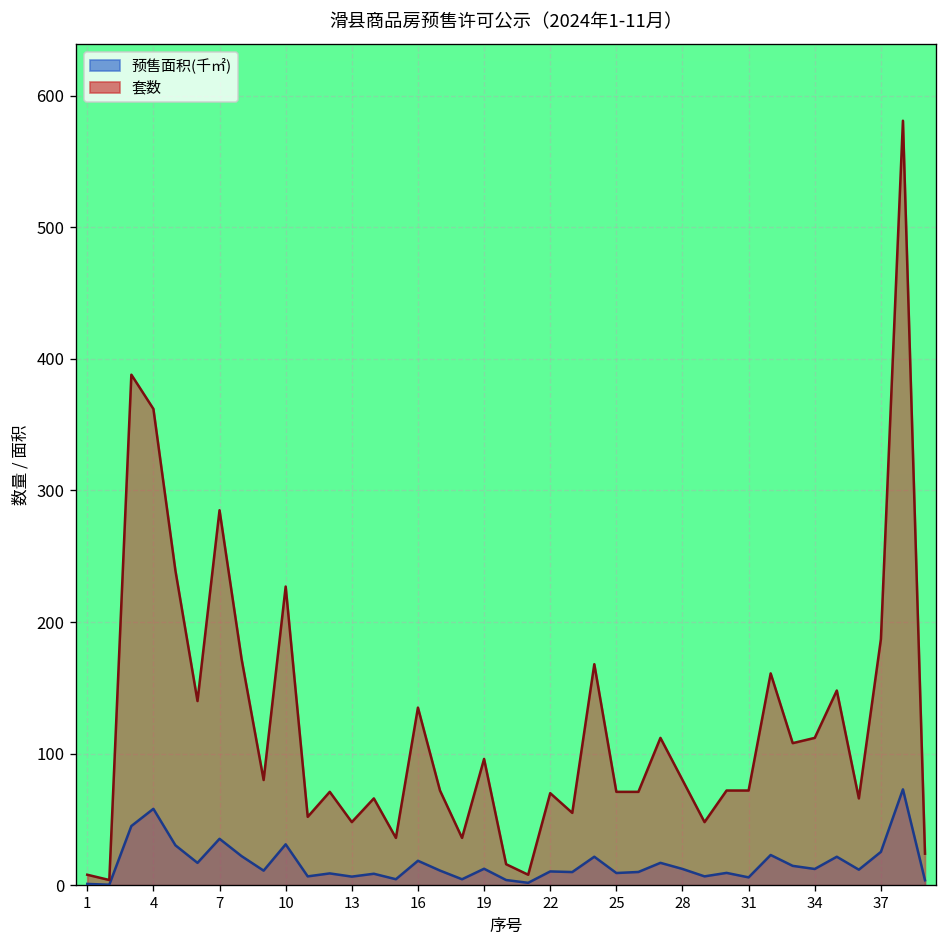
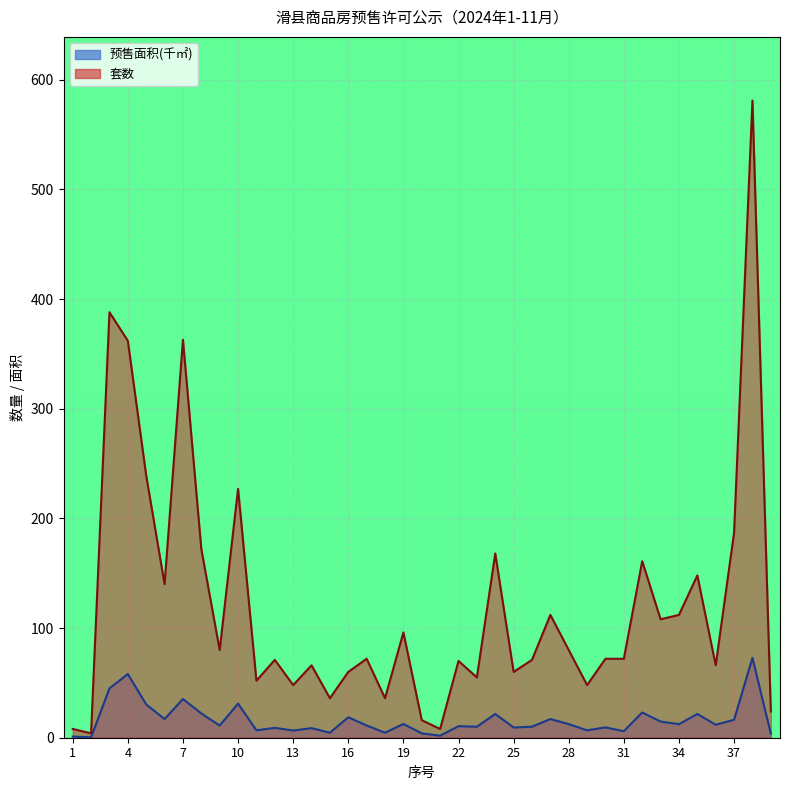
  {
    "预售面积(千㎡)": {
      "1": 1,
      "4": 58,
      "7": 35,
      "10": 31,
      "13": 7,
      "16": 19,
      "19": 13,
      "22": 11,
      "25": 9,
      "28": 12,
      "31": 6,
      "34": 12,
-     "37": 25
+     "37": 16
    },
    "套数": {
      "1": 8,
      "4": 362,
-     "7": 285,
+     "7": 363,
      "10": 227,
      "13": 48,
-     "16": 135,
+     "16": 60,
      "19": 96,
      "22": 70,
-     "25": 71,
+     "25": 60,
      "28": 80,
      "31": 72,
      "34": 112,
      "37": 187
    }
  }
